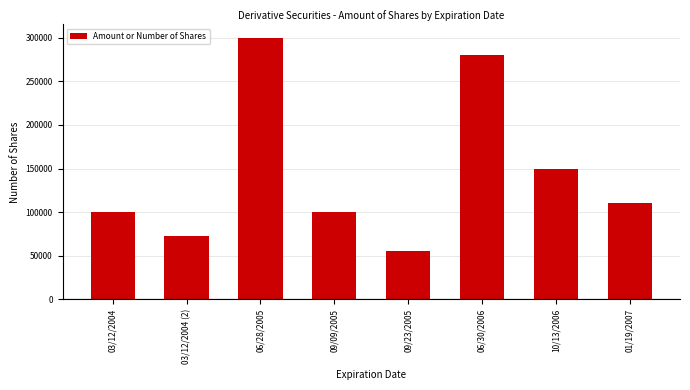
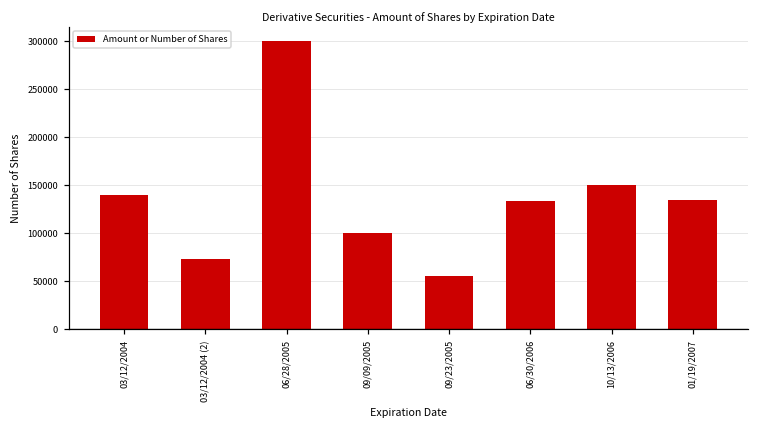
  {
-   "03/12/2004": 100000,
+   "03/12/2004": 140000,
    "03/12/2004 (2)": 70000,
    "06/28/2005": 300000,
    "09/09/2005": 100000,
    "09/23/2005": 60000,
-   "06/30/2006": 280000,
+   "06/30/2006": 130000,
    "10/13/2006": 150000,
-   "01/19/2007": 110000
+   "01/19/2007": 130000
  }
